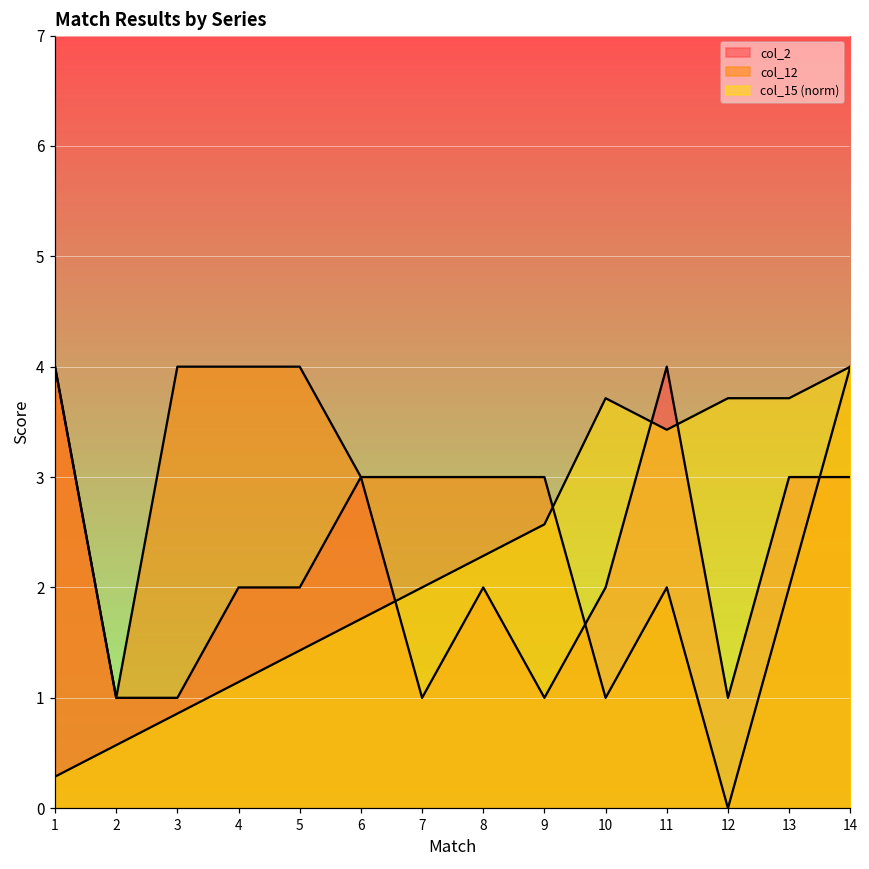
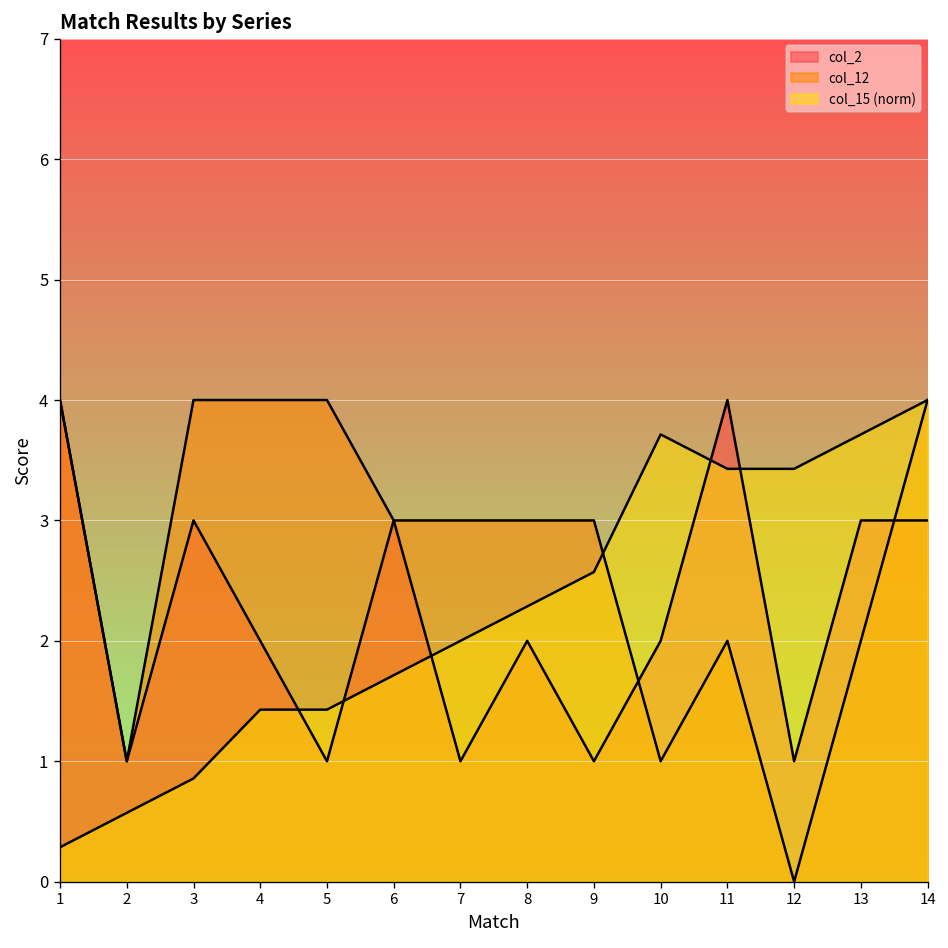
  {
    "col_2": {
-     "3": 1,
+     "3": 3,
      "4": 2,
-     "5": 2,
+     "5": 1,
      "7": 1,
      "8": 2,
      "9": 1,
      "10": 2,
      "11": 4,
      "12": 1,
      "13": 3,
      "14": 3
    },
    "col_12": {
      "3": 4.00,
      "4": 4.00,
      "5": 4.00,
      "7": 3.00,
      "8": 3.00,
      "9": 3.00,
      "10": 1.00,
      "11": 2.00,
      "12": 0.00,
      "13": 2.00
    },
    "col_15 (norm)": {
      "1": 0.29,
      "2": 0.57,
      "3": 0.86,
-     "4": 1.14,
+     "4": 1.43,
      "5": 1.43,
      "6": 1.71,
      "7": 2.00,
      "8": 2.29,
      "9": 2.57,
      "10": 3.71,
      "11": 3.43,
-     "12": 3.71,
+     "12": 3.43,
      "13": 3.71
    }
  }
